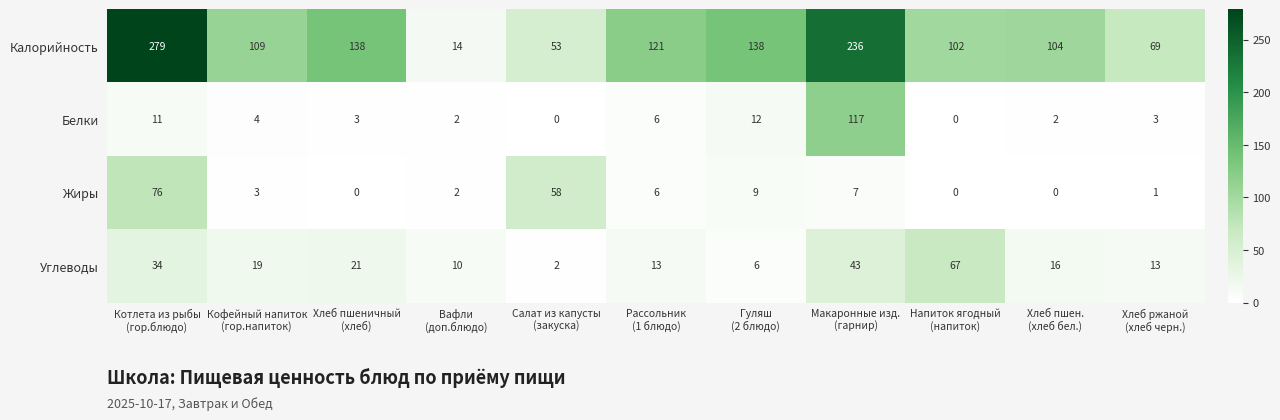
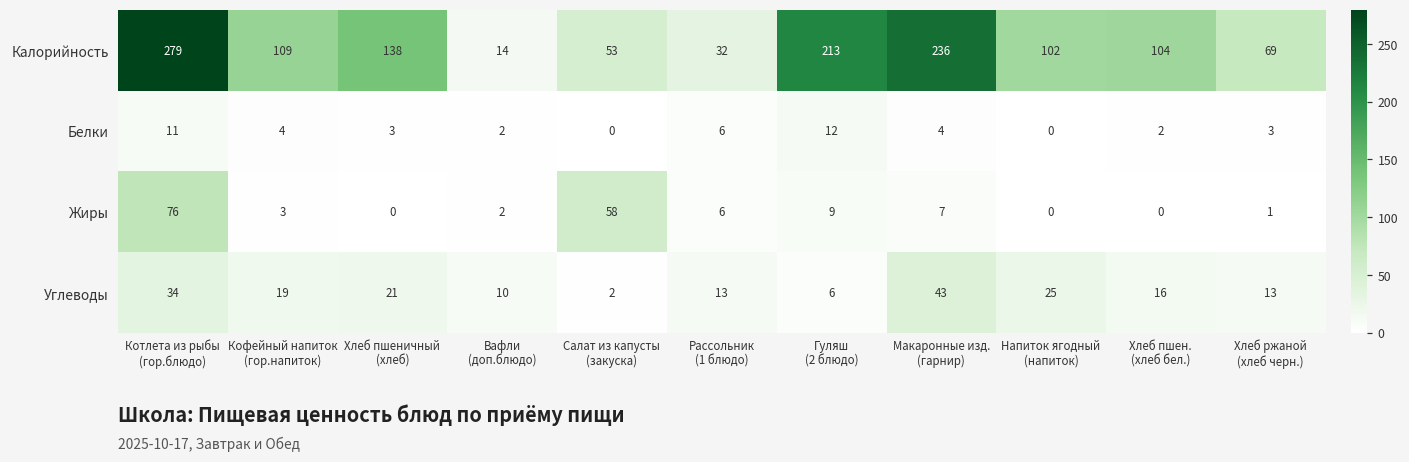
  {
    "Калорийность": {
      "Котлета из рыбы (гор.блюдо)": 279,
      "Кофейный напиток (гор.напиток)": 109,
      "Хлеб пшеничный (хлеб)": 138,
      "Вафли (доп.блюдо)": 14,
      "Салат из капусты (закуска)": 53,
-     "Рассольник (1 блюдо)": 121,
-     "Гуляш (2 блюдо)": 138,
+     "Рассольник (1 блюдо)": 32,
+     "Гуляш (2 блюдо)": 213,
      "Макаронные изд. (гарнир)": 236,
      "Напиток ягодный (напиток)": 102,
      "Хлеб пшен. (хлеб бел.)": 104,
      "Хлеб ржаной (хлеб черн.)": 69
    },
    "Белки": {
      "Котлета из рыбы (гор.блюдо)": 11,
      "Кофейный напиток (гор.напиток)": 4,
      "Хлеб пшеничный (хлеб)": 3,
      "Вафли (доп.блюдо)": 2,
      "Салат из капусты (закуска)": 0,
      "Рассольник (1 блюдо)": 6,
      "Гуляш (2 блюдо)": 12,
-     "Макаронные изд. (гарнир)": 117,
+     "Макаронные изд. (гарнир)": 4,
      "Напиток ягодный (напиток)": 0,
      "Хлеб пшен. (хлеб бел.)": 2,
      "Хлеб ржаной (хлеб черн.)": 3
    },
    "Жиры": {
      "Котлета из рыбы (гор.блюдо)": 76,
      "Кофейный напиток (гор.напиток)": 3,
      "Хлеб пшеничный (хлеб)": 0,
      "Вафли (доп.блюдо)": 2,
      "Салат из капусты (закуска)": 58,
      "Рассольник (1 блюдо)": 6,
      "Гуляш (2 блюдо)": 9,
      "Макаронные изд. (гарнир)": 7,
      "Напиток ягодный (напиток)": 0,
      "Хлеб пшен. (хлеб бел.)": 0,
      "Хлеб ржаной (хлеб черн.)": 1
    },
    "Углеводы": {
      "Котлета из рыбы (гор.блюдо)": 34,
      "Кофейный напиток (гор.напиток)": 19,
      "Хлеб пшеничный (хлеб)": 21,
      "Вафли (доп.блюдо)": 10,
      "Салат из капусты (закуска)": 2,
      "Рассольник (1 блюдо)": 13,
      "Гуляш (2 блюдо)": 6,
      "Макаронные изд. (гарнир)": 43,
-     "Напиток ягодный (напиток)": 67,
+     "Напиток ягодный (напиток)": 25,
      "Хлеб пшен. (хлеб бел.)": 16,
      "Хлеб ржаной (хлеб черн.)": 13
    }
  }
